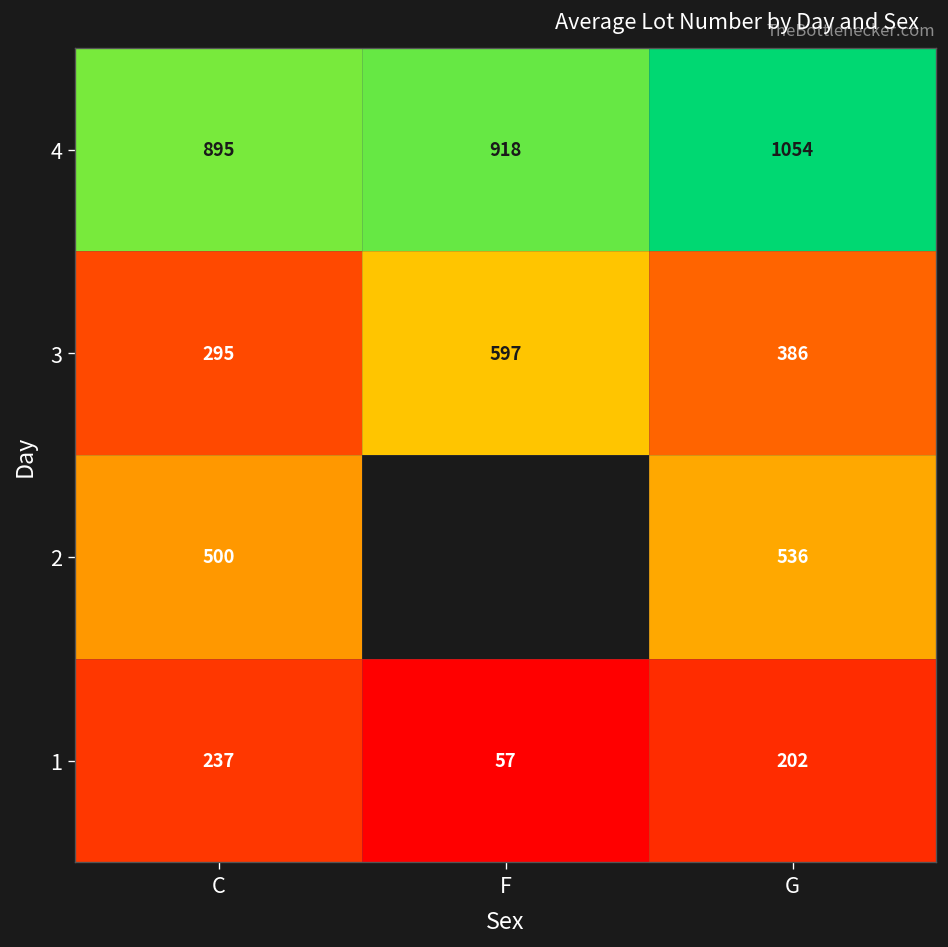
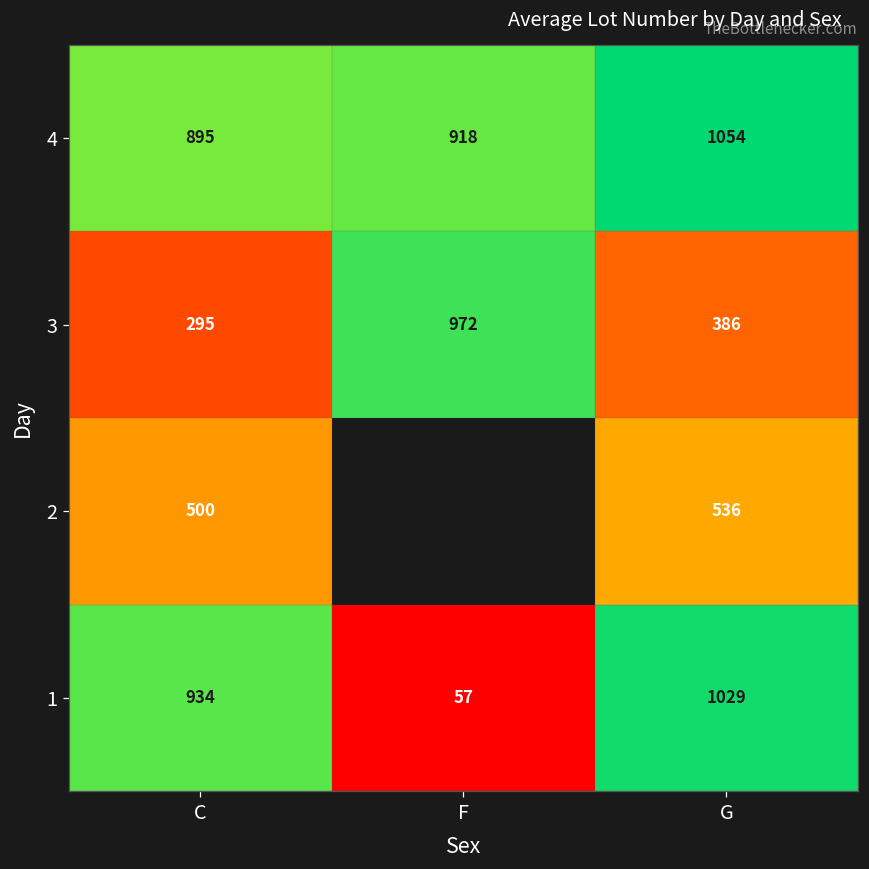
  {
    "4": {
      "C": 895,
      "F": 918,
      "G": 1054
    },
    "3": {
      "C": 295,
-     "F": 597,
+     "F": 972,
      "G": 386
    },
    "2": {
      "C": 500,
      "G": 536
    },
    "1": {
-     "C": 237,
+     "C": 934,
      "F": 57,
-     "G": 202
+     "G": 1029
    }
  }
